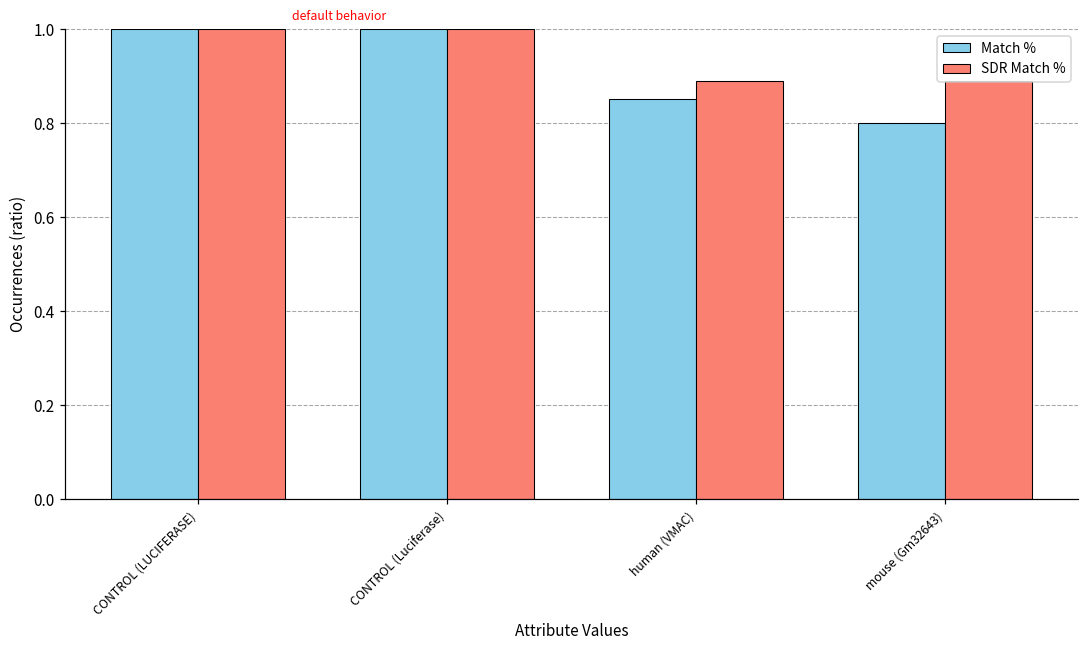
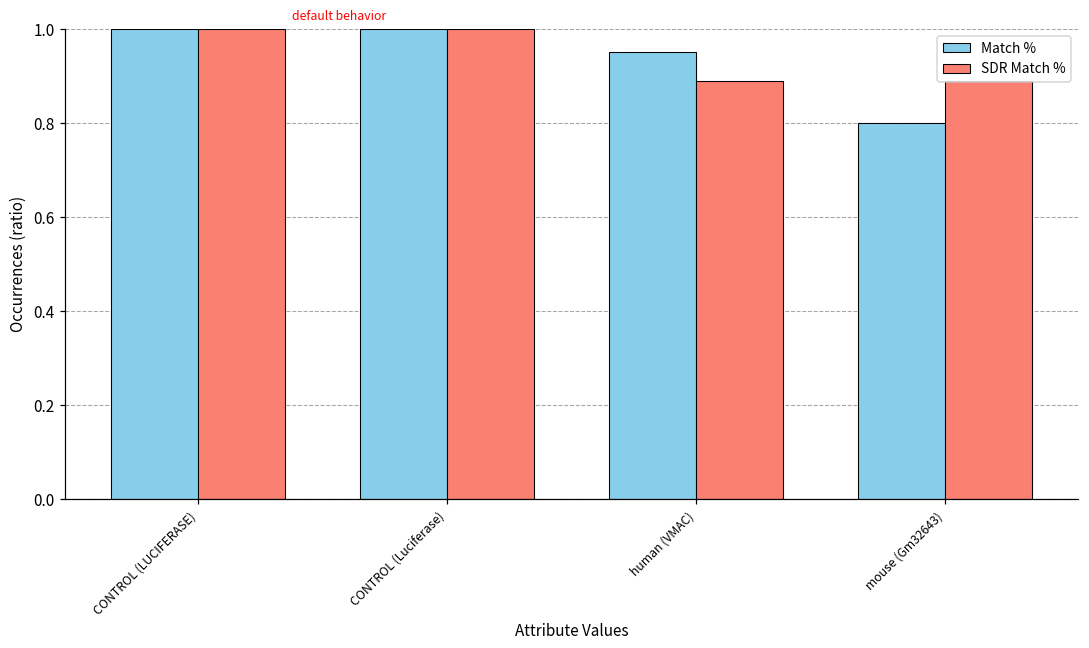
  {
    "Match %": {
      "CONTROL (LUCIFERASE)": 1.00,
      "CONTROL (Luciferase)": 1.00,
-     "human (VMAC)": 0.85,
+     "human (VMAC)": 0.95,
      "mouse (Gm32643)": 0.80
    },
    "SDR Match %": {
      "CONTROL (LUCIFERASE)": 1.00,
      "CONTROL (Luciferase)": 1.00,
      "human (VMAC)": 0.89
    }
  }
